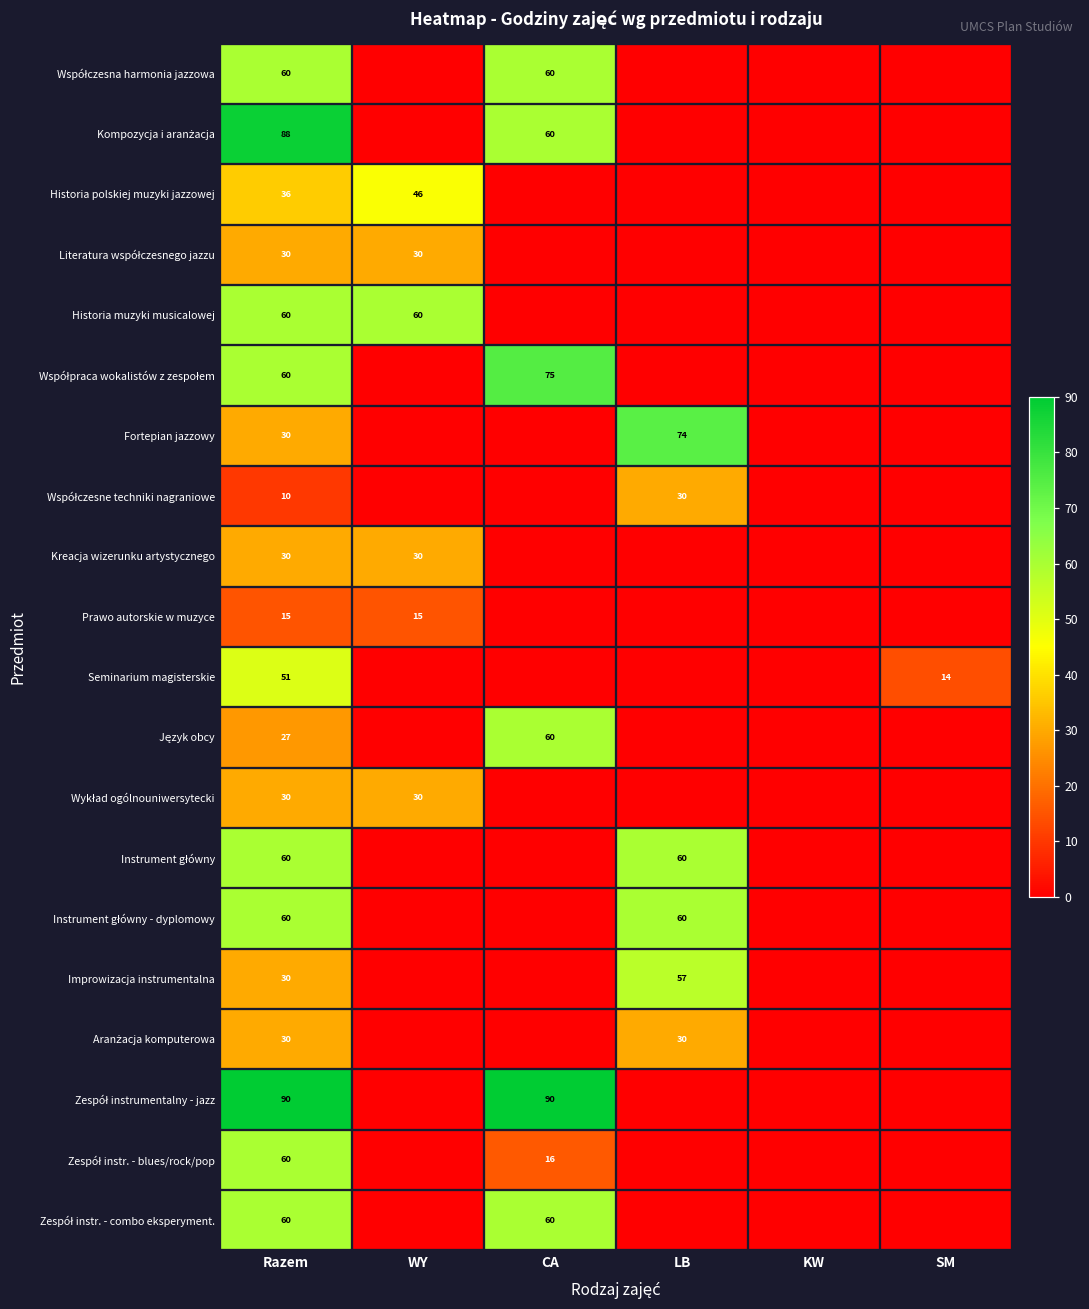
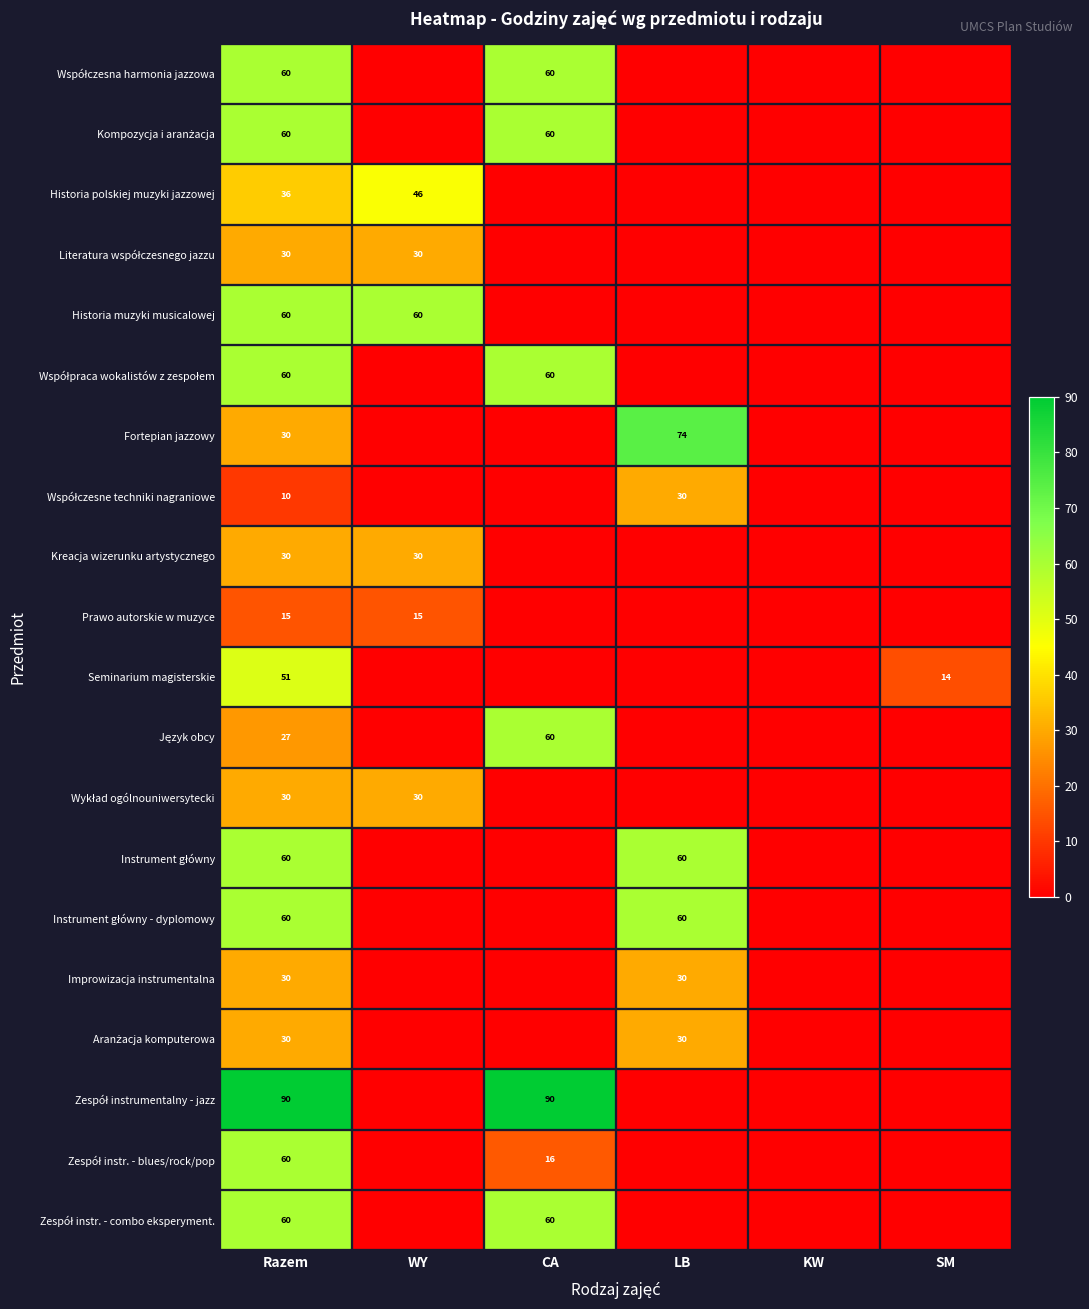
  {
    "Współczesna harmonia jazzowa": {
      "Razem": 60,
      "CA": 60
    },
    "Kompozycja i aranżacja": {
-     "Razem": 88,
+     "Razem": 60,
      "CA": 60
    },
    "Historia polskiej muzyki jazzowej": {
      "Razem": 36,
      "WY": 46
    },
    "Literatura współczesnego jazzu": {
      "Razem": 30,
      "WY": 30
    },
    "Historia muzyki musicalowej": {
      "Razem": 60,
      "WY": 60
    },
    "Współpraca wokalistów z zespołem": {
      "Razem": 60,
-     "CA": 75
+     "CA": 60
    },
    "Fortepian jazzowy": {
      "Razem": 30,
      "LB": 74
    },
    "Współczesne techniki nagraniowe": {
      "Razem": 10,
      "LB": 30
    },
    "Kreacja wizerunku artystycznego": {
      "Razem": 30,
      "WY": 30
    },
    "Prawo autorskie w muzyce": {
      "Razem": 15,
      "WY": 15
    },
    "Seminarium magisterskie": {
      "Razem": 51,
      "SM": 14
    },
    "Język obcy": {
      "Razem": 27,
      "CA": 60
    },
    "Wykład ogólnouniwersytecki": {
      "Razem": 30,
      "WY": 30
    },
    "Instrument główny": {
      "Razem": 60,
      "LB": 60
    },
    "Instrument główny - dyplomowy": {
      "Razem": 60,
      "LB": 60
    },
    "Improwizacja instrumentalna": {
      "Razem": 30,
-     "LB": 57
+     "LB": 30
    },
    "Aranżacja komputerowa": {
      "Razem": 30,
      "LB": 30
    },
    "Zespół instrumentalny - jazz": {
      "Razem": 90,
      "CA": 90
    },
    "Zespół instr. - blues/rock/pop": {
      "Razem": 60,
      "CA": 16
    },
    "Zespół instr. - combo eksperyment.": {
      "Razem": 60,
      "CA": 60
    }
  }
